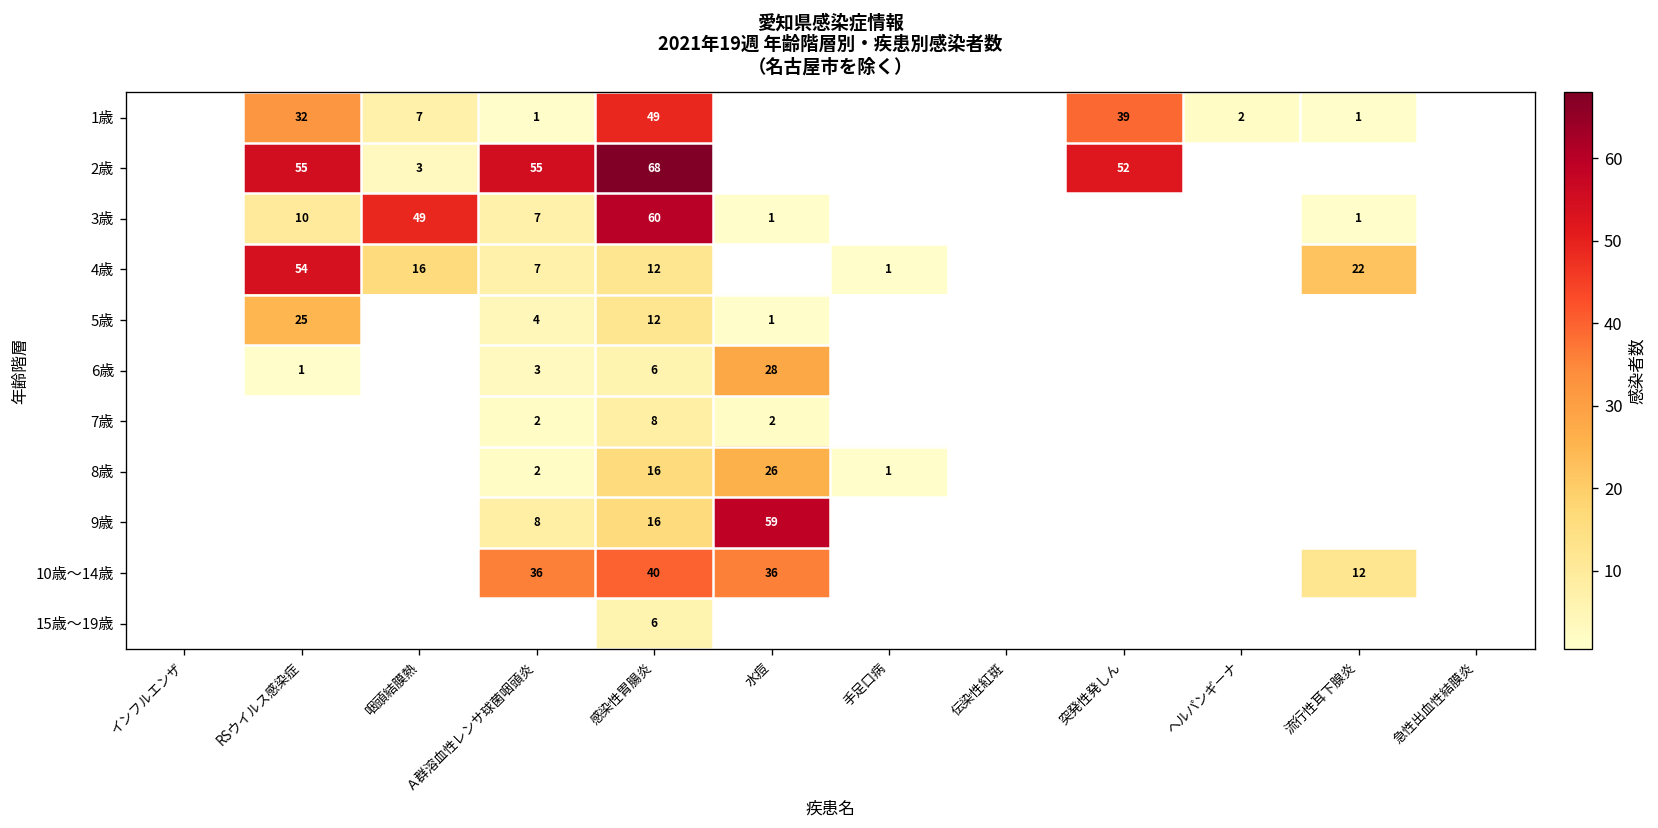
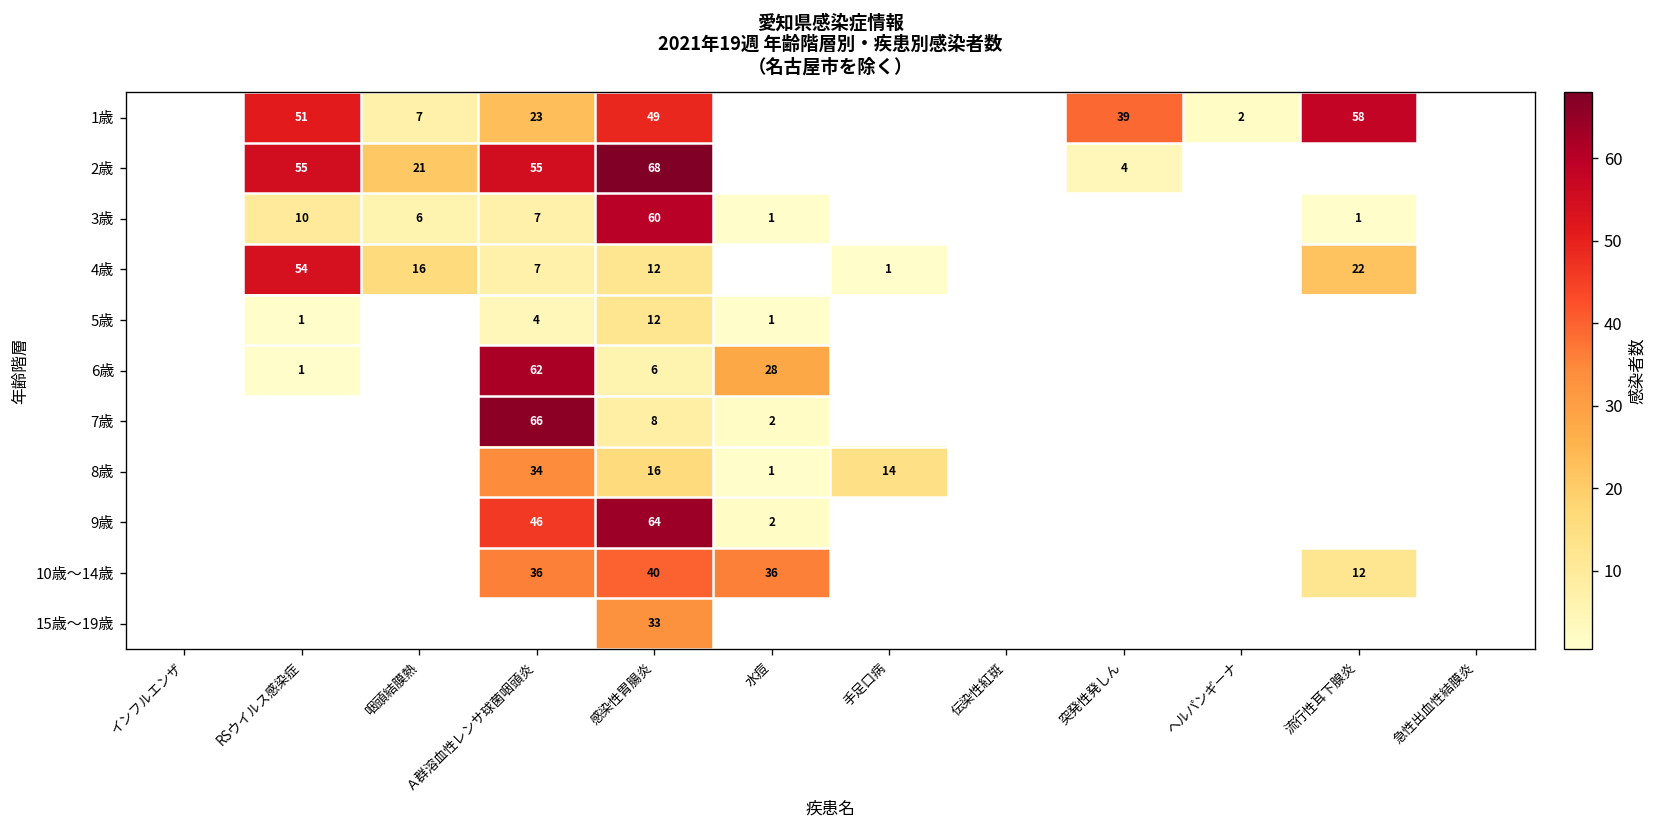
  {
    "1歳": {
-     "RSウイルス感染症": 32,
+     "RSウイルス感染症": 51,
      "咽頭結膜熱": 7,
-     "Ａ群溶血性レンサ球菌咽頭炎": 1,
+     "Ａ群溶血性レンサ球菌咽頭炎": 23,
      "感染性胃腸炎": 49,
      "突発性発しん": 39,
      "ヘルパンギーナ": 2,
-     "流行性耳下腺炎": 1
+     "流行性耳下腺炎": 58
    },
    "2歳": {
      "RSウイルス感染症": 55,
-     "咽頭結膜熱": 3,
+     "咽頭結膜熱": 21,
      "Ａ群溶血性レンサ球菌咽頭炎": 55,
      "感染性胃腸炎": 68,
-     "突発性発しん": 52
+     "突発性発しん": 4
    },
    "3歳": {
      "RSウイルス感染症": 10,
-     "咽頭結膜熱": 49,
+     "咽頭結膜熱": 6,
      "Ａ群溶血性レンサ球菌咽頭炎": 7,
      "感染性胃腸炎": 60,
      "水痘": 1,
      "流行性耳下腺炎": 1
    },
    "4歳": {
      "RSウイルス感染症": 54,
      "咽頭結膜熱": 16,
      "Ａ群溶血性レンサ球菌咽頭炎": 7,
      "感染性胃腸炎": 12,
      "手足口病": 1,
      "流行性耳下腺炎": 22
    },
    "5歳": {
-     "RSウイルス感染症": 25,
+     "RSウイルス感染症": 1,
      "Ａ群溶血性レンサ球菌咽頭炎": 4,
      "感染性胃腸炎": 12,
      "水痘": 1
    },
    "6歳": {
      "RSウイルス感染症": 1,
-     "Ａ群溶血性レンサ球菌咽頭炎": 3,
+     "Ａ群溶血性レンサ球菌咽頭炎": 62,
      "感染性胃腸炎": 6,
      "水痘": 28
    },
    "7歳": {
-     "Ａ群溶血性レンサ球菌咽頭炎": 2,
+     "Ａ群溶血性レンサ球菌咽頭炎": 66,
      "感染性胃腸炎": 8,
      "水痘": 2
    },
    "8歳": {
-     "Ａ群溶血性レンサ球菌咽頭炎": 2,
+     "Ａ群溶血性レンサ球菌咽頭炎": 34,
      "感染性胃腸炎": 16,
-     "水痘": 26,
-     "手足口病": 1
+     "水痘": 1,
+     "手足口病": 14
    },
    "9歳": {
-     "Ａ群溶血性レンサ球菌咽頭炎": 8,
-     "感染性胃腸炎": 16,
-     "水痘": 59
+     "Ａ群溶血性レンサ球菌咽頭炎": 46,
+     "感染性胃腸炎": 64,
+     "水痘": 2
    },
    "10歳～14歳": {
      "Ａ群溶血性レンサ球菌咽頭炎": 36,
      "感染性胃腸炎": 40,
      "水痘": 36,
      "流行性耳下腺炎": 12
    },
    "15歳～19歳": {
-     "感染性胃腸炎": 6
+     "感染性胃腸炎": 33
    }
  }
